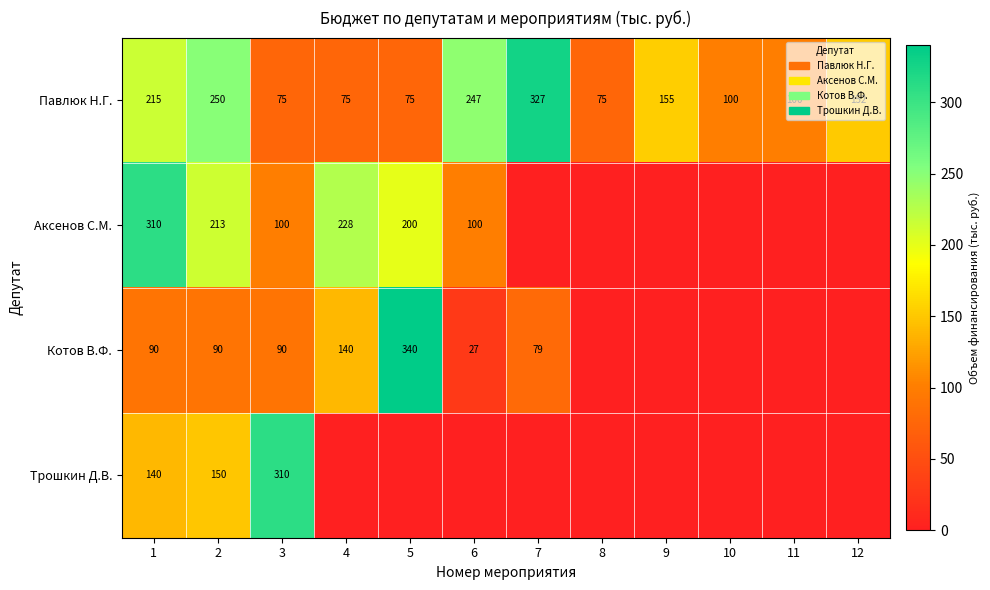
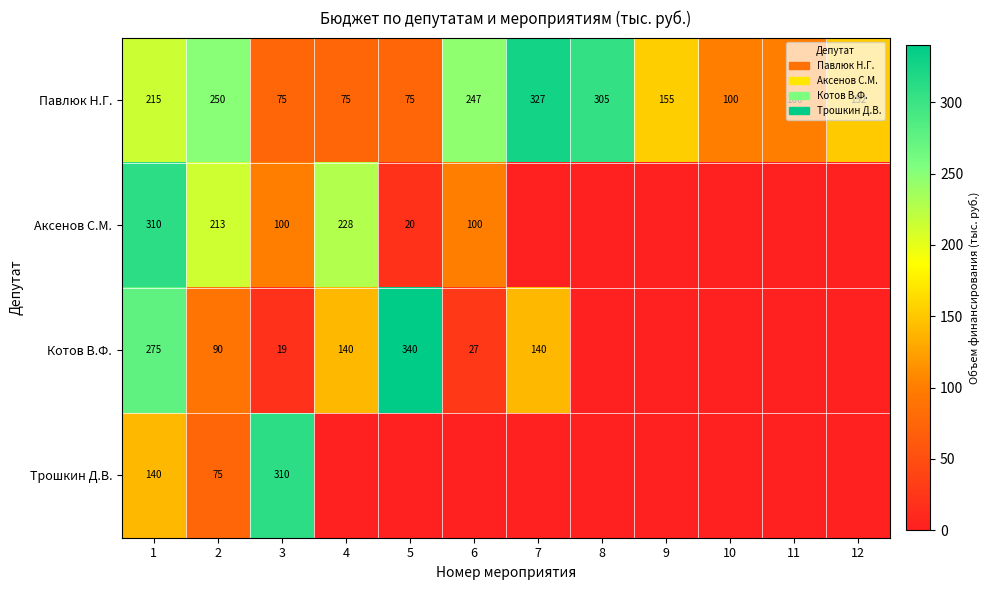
  {
    "Павлюк Н.Г.": {
      "1": 215,
      "2": 250,
      "3": 75,
      "4": 75,
      "5": 75,
      "6": 247,
      "7": 327,
-     "8": 75,
+     "8": 305,
      "9": 155,
      "10": 100
    },
    "Аксенов С.М.": {
      "1": 310,
      "2": 213,
      "3": 100,
      "4": 228,
-     "5": 200,
+     "5": 20,
      "6": 100
    },
    "Котов В.Ф.": {
-     "1": 90,
+     "1": 275,
      "2": 90,
-     "3": 90,
+     "3": 19,
      "4": 140,
      "5": 340,
      "6": 27,
-     "7": 79
+     "7": 140
    },
    "Трошкин Д.В.": {
      "1": 140,
-     "2": 150,
+     "2": 75,
      "3": 310
    }
  }
